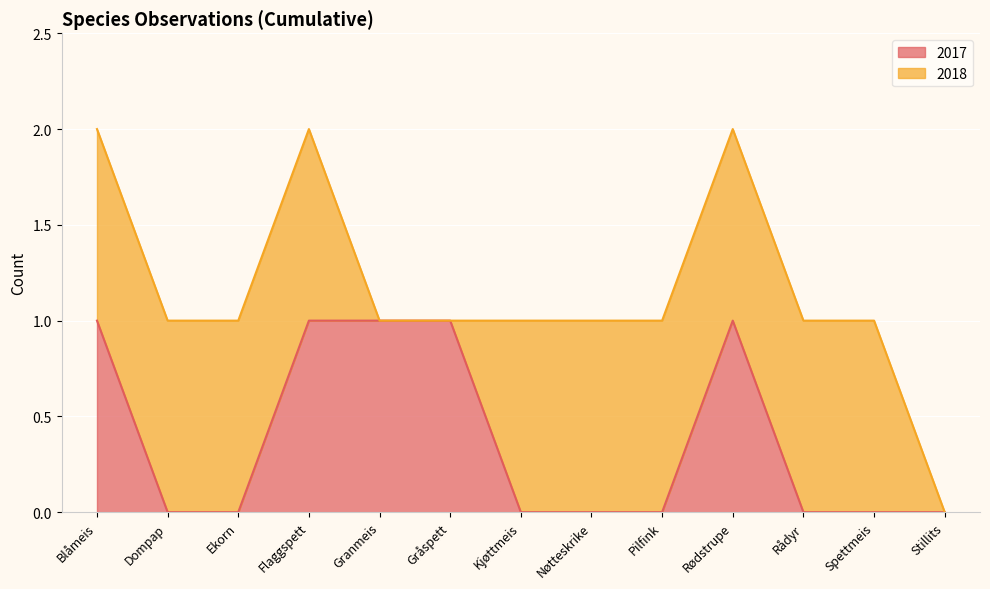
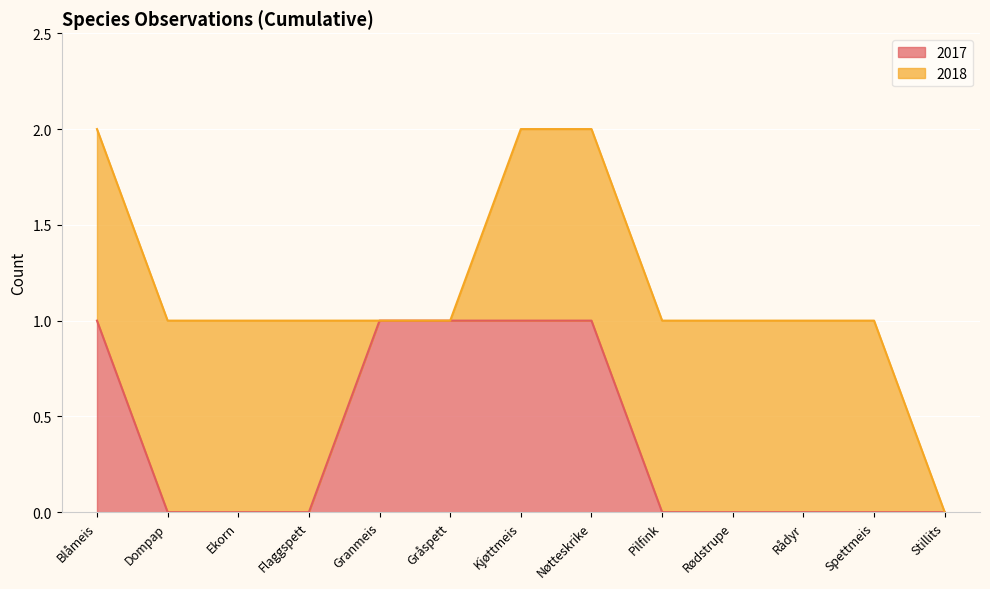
  {
    "2017": {
      "Blåmeis": 1,
      "Dompap": 0,
      "Ekorn": 0,
-     "Flaggspett": 1,
-     "Kjøttmeis": 0,
-     "Nøtteskrike": 0,
+     "Flaggspett": 0,
+     "Kjøttmeis": 1,
+     "Nøtteskrike": 1,
      "Pilfink": 0,
-     "Rødstrupe": 1,
+     "Rødstrupe": 0,
      "Rådyr": 0,
      "Spettmeis": 0
    },
    "2018": {
      "Blåmeis": 1,
      "Dompap": 1,
      "Ekorn": 1,
      "Flaggspett": 1,
      "Kjøttmeis": 1,
      "Nøtteskrike": 1,
      "Pilfink": 1,
      "Rødstrupe": 1,
      "Rådyr": 1,
      "Spettmeis": 1
    }
  }
